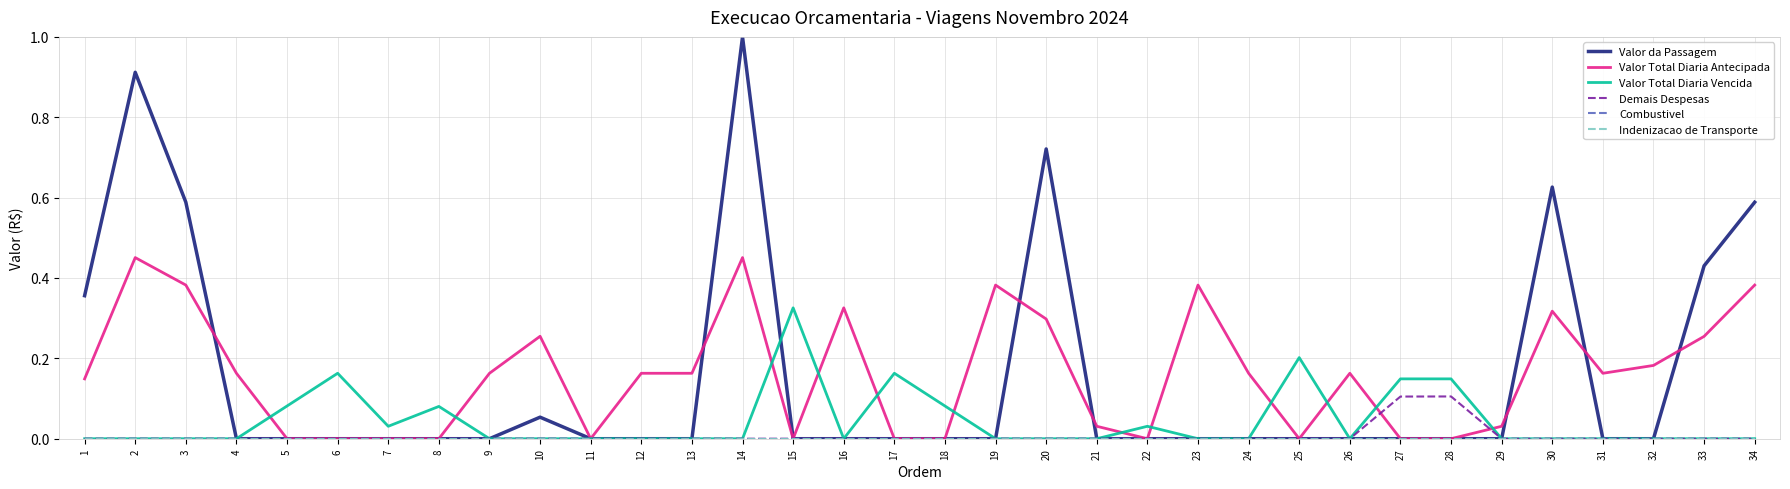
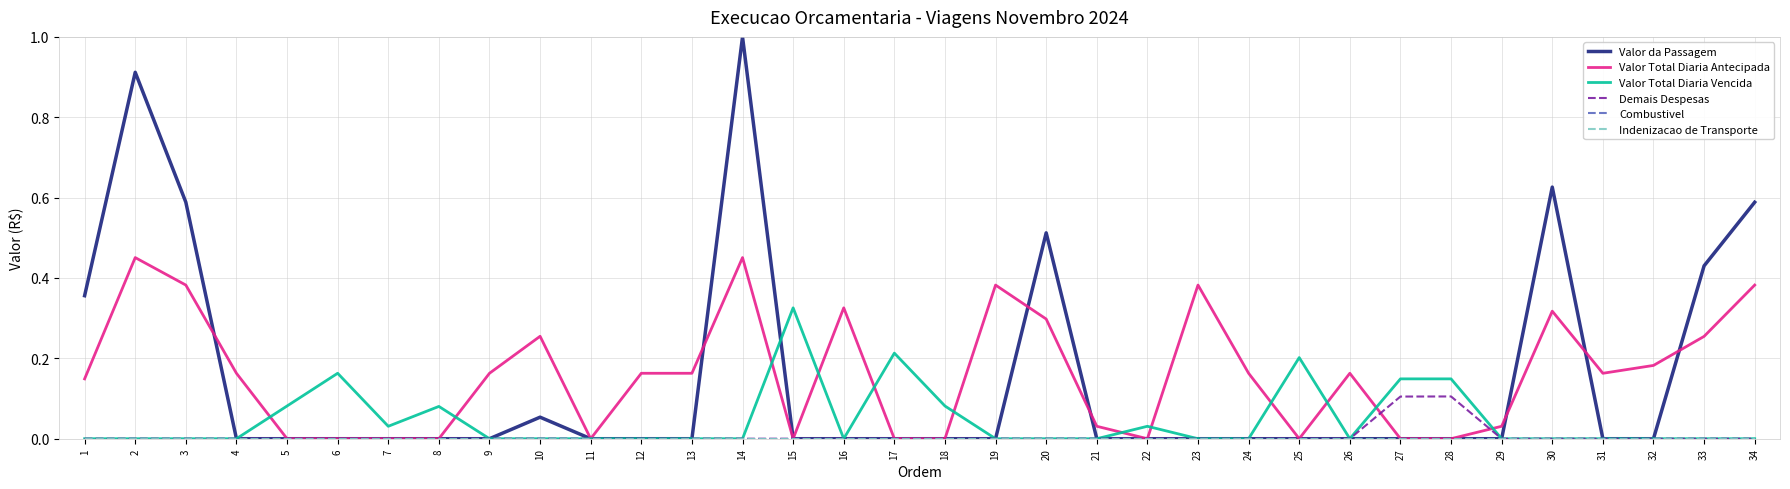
  {
    "Valor da Passagem": {
      "1": 0.36,
      "2": 0.91,
      "3": 0.59,
      "10": 0.05,
      "14": 1.00,
-     "20": 0.72,
+     "20": 0.51,
      "30": 0.63,
      "33": 0.43,
      "34": 0.59
    },
    "Valor Total Diaria Antecipada": {
      "1": 0.15,
      "2": 0.45,
      "3": 0.38,
      "4": 0.16,
      "9": 0.16,
      "10": 0.25,
      "12": 0.16,
      "13": 0.16,
      "14": 0.45,
      "16": 0.33,
      "19": 0.38,
      "20": 0.30,
      "21": 0.03,
      "23": 0.38,
      "24": 0.16,
      "26": 0.16,
      "29": 0.03,
      "30": 0.32,
      "31": 0.16,
      "32": 0.18,
      "33": 0.25,
      "34": 0.38
    },
    "Valor Total Diaria Vencida": {
      "5": 0.08,
      "6": 0.16,
      "7": 0.03,
      "8": 0.08,
      "15": 0.33,
-     "17": 0.16,
+     "17": 0.21,
      "18": 0.08,
      "22": 0.03,
      "25": 0.20,
      "27": 0.15,
      "28": 0.15
    },
    "Demais Despesas": {
      "27": 0.10,
      "28": 0.11
    }
  }
